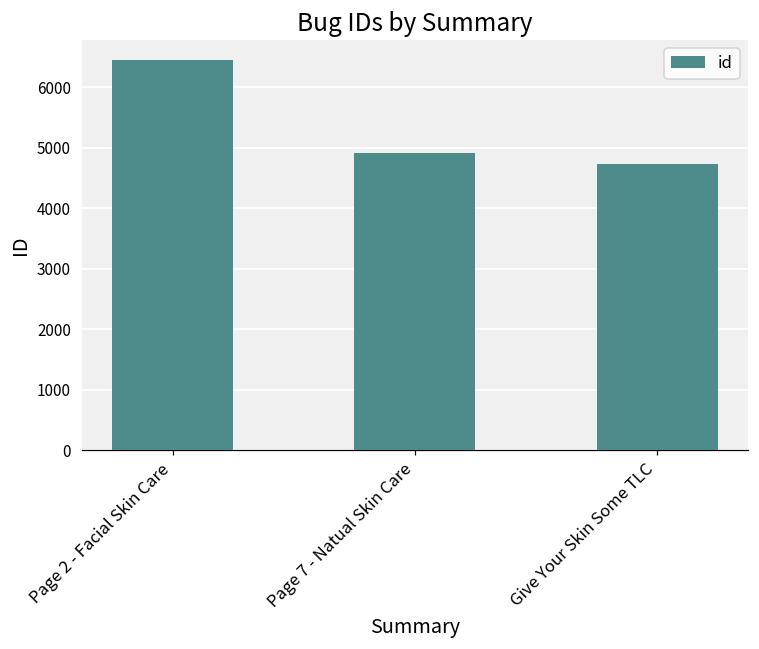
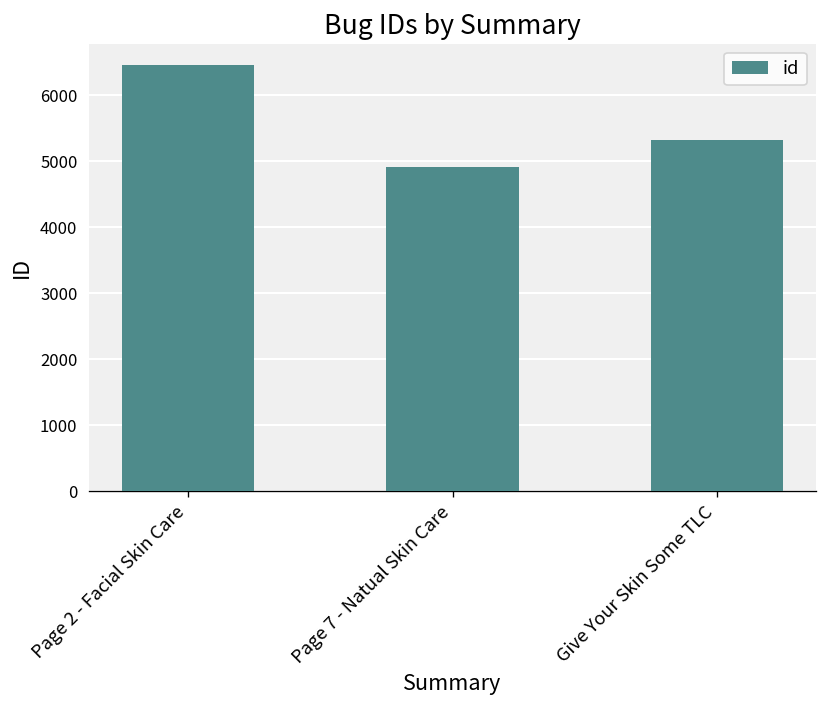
  {
    "Page 2 - Facial Skin Care": 6500,
    "Page 7 - Natual Skin Care": 4900,
-   "Give Your Skin Some TLC": 4700
+   "Give Your Skin Some TLC": 5300
  }
